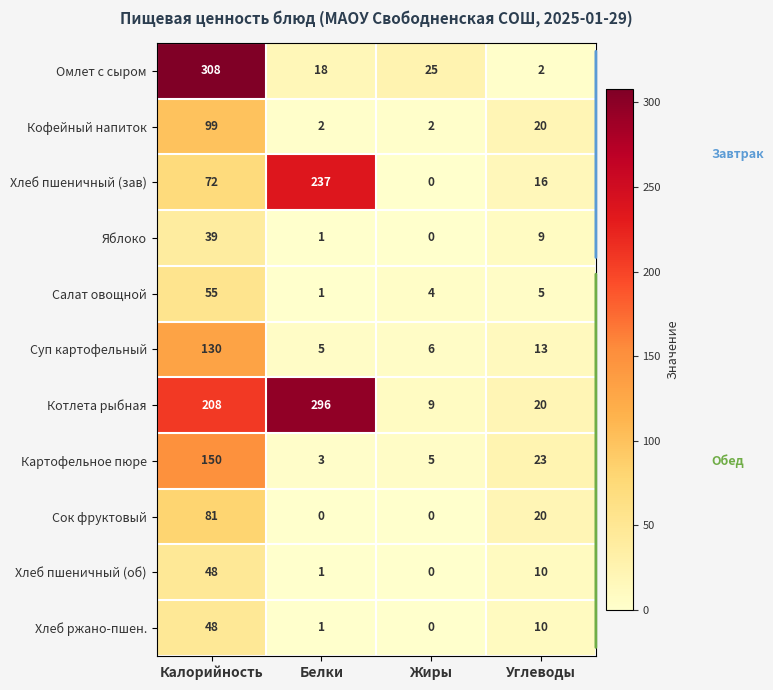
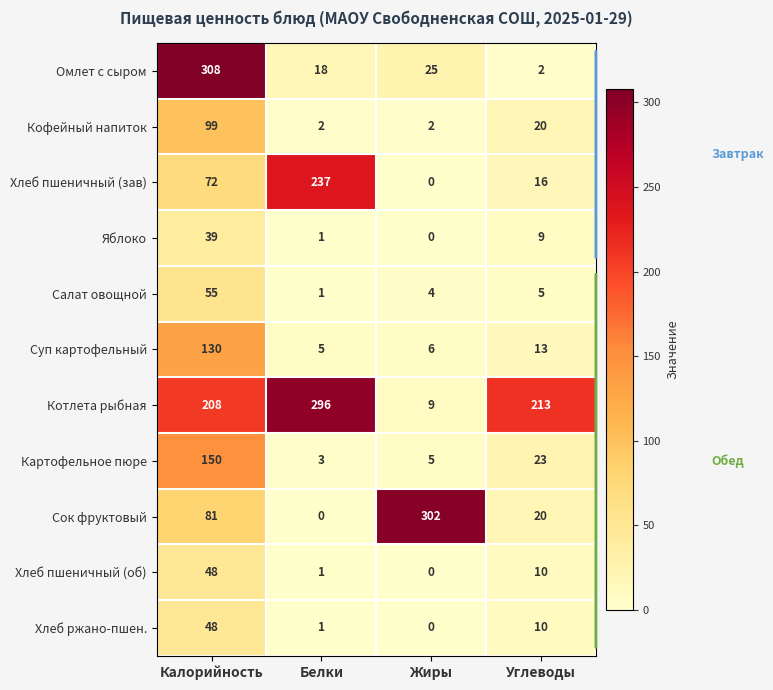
  {
    "Омлет с сыром": {
      "Калорийность": 308,
      "Белки": 18,
      "Жиры": 25,
      "Углеводы": 2
    },
    "Кофейный напиток": {
      "Калорийность": 99,
      "Белки": 2,
      "Жиры": 2,
      "Углеводы": 20
    },
    "Хлеб пшеничный (зав)": {
      "Калорийность": 72,
      "Белки": 237,
      "Жиры": 0,
      "Углеводы": 16
    },
    "Яблоко": {
      "Калорийность": 39,
      "Белки": 1,
      "Жиры": 0,
      "Углеводы": 9
    },
    "Салат овощной": {
      "Калорийность": 55,
      "Белки": 1,
      "Жиры": 4,
      "Углеводы": 5
    },
    "Суп картофельный": {
      "Калорийность": 130,
      "Белки": 5,
      "Жиры": 6,
      "Углеводы": 13
    },
    "Котлета рыбная": {
      "Калорийность": 208,
      "Белки": 296,
      "Жиры": 9,
-     "Углеводы": 20
+     "Углеводы": 213
    },
    "Картофельное пюре": {
      "Калорийность": 150,
      "Белки": 3,
      "Жиры": 5,
      "Углеводы": 23
    },
    "Сок фруктовый": {
      "Калорийность": 81,
      "Белки": 0,
-     "Жиры": 0,
+     "Жиры": 302,
      "Углеводы": 20
    },
    "Хлеб пшеничный (об)": {
      "Калорийность": 48,
      "Белки": 1,
      "Жиры": 0,
      "Углеводы": 10
    },
    "Хлеб ржано-пшен.": {
      "Калорийность": 48,
      "Белки": 1,
      "Жиры": 0,
      "Углеводы": 10
    }
  }
